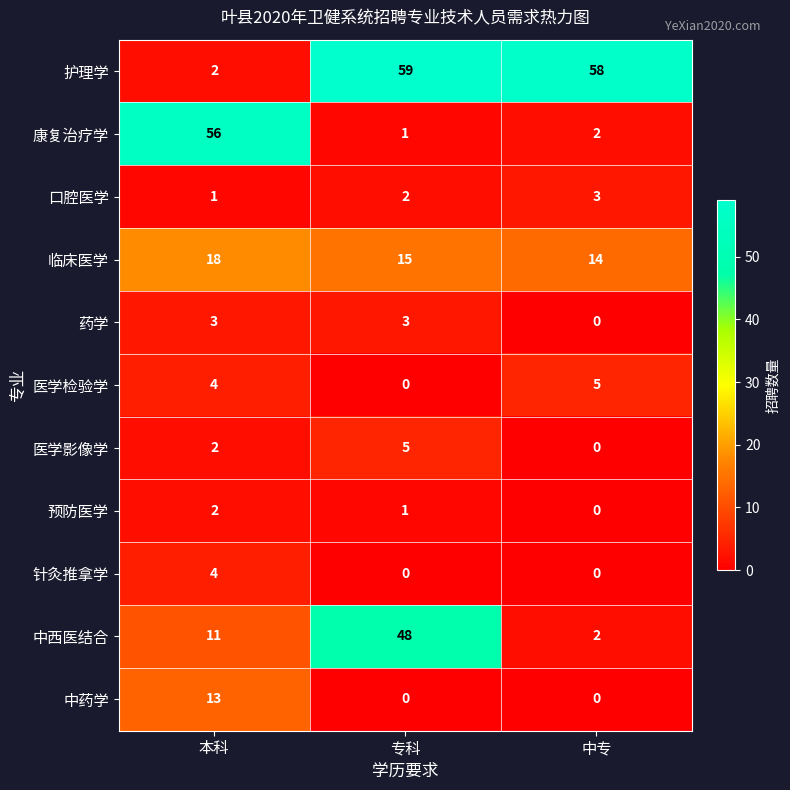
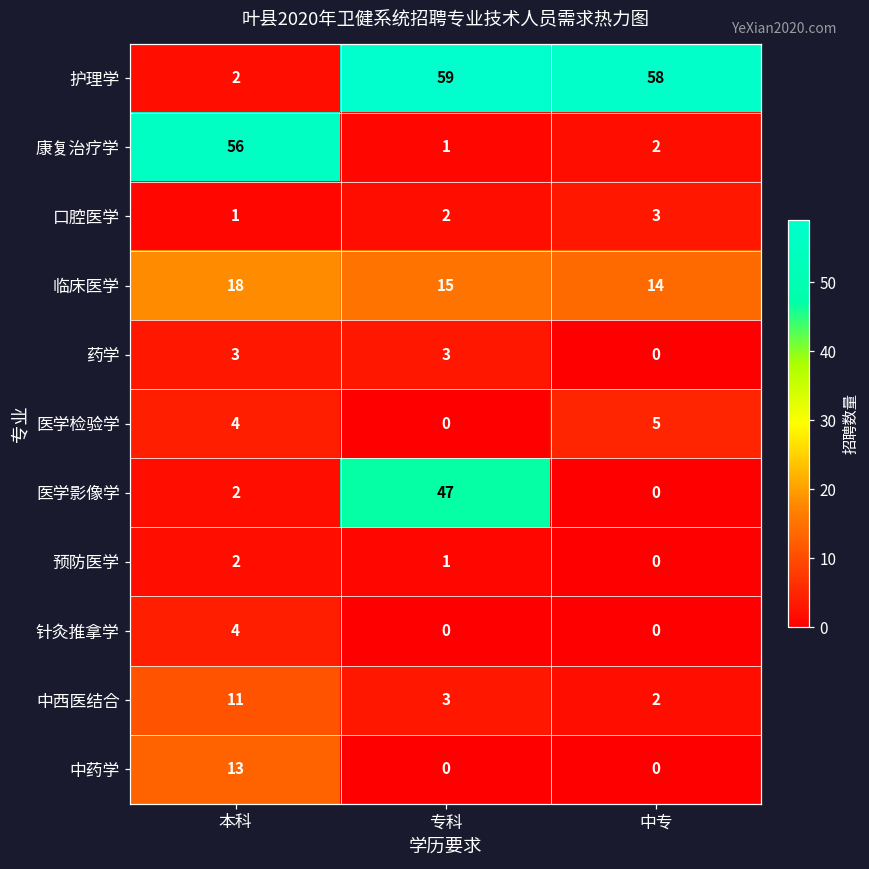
  {
    "护理学": {
      "本科": 2,
      "专科": 59,
      "中专": 58
    },
    "康复治疗学": {
      "本科": 56,
      "专科": 1,
      "中专": 2
    },
    "口腔医学": {
      "本科": 1,
      "专科": 2,
      "中专": 3
    },
    "临床医学": {
      "本科": 18,
      "专科": 15,
      "中专": 14
    },
    "药学": {
      "本科": 3,
      "专科": 3,
      "中专": 0
    },
    "医学检验学": {
      "本科": 4,
      "专科": 0,
      "中专": 5
    },
    "医学影像学": {
      "本科": 2,
-     "专科": 5,
+     "专科": 47,
      "中专": 0
    },
    "预防医学": {
      "本科": 2,
      "专科": 1,
      "中专": 0
    },
    "针灸推拿学": {
      "本科": 4,
      "专科": 0,
      "中专": 0
    },
    "中西医结合": {
      "本科": 11,
-     "专科": 48,
+     "专科": 3,
      "中专": 2
    },
    "中药学": {
      "本科": 13,
      "专科": 0,
      "中专": 0
    }
  }
